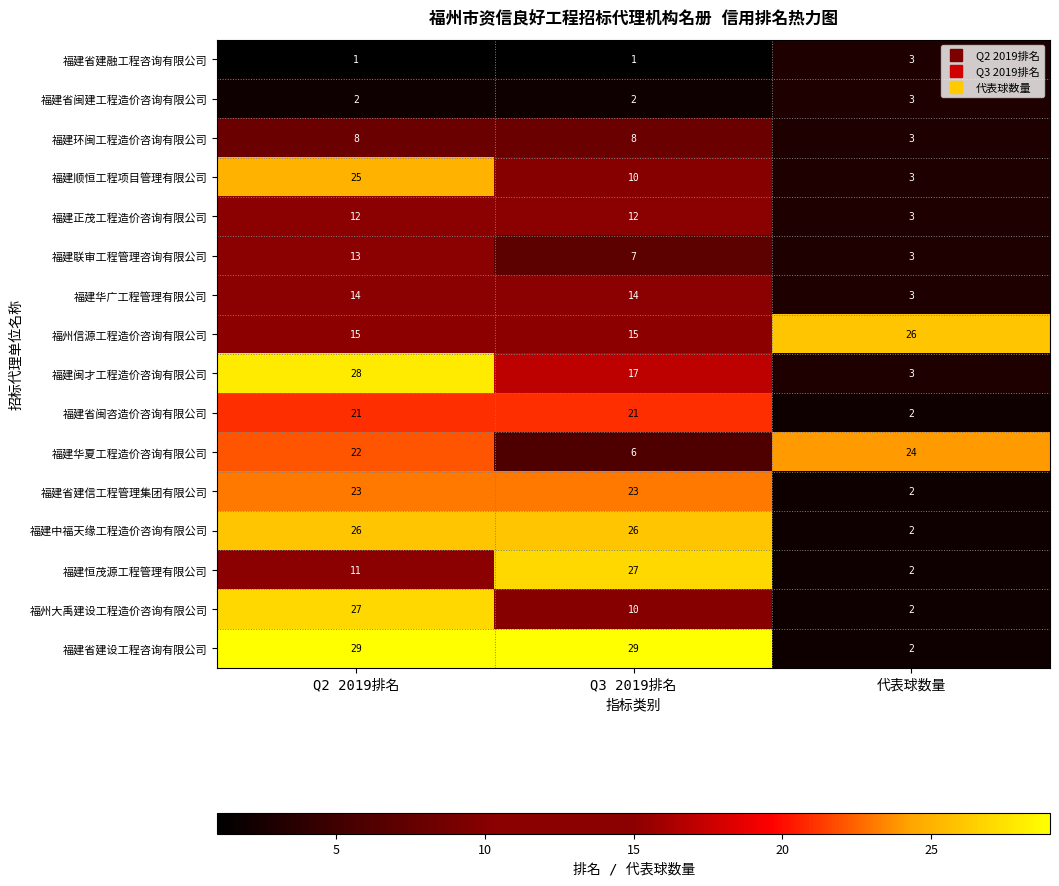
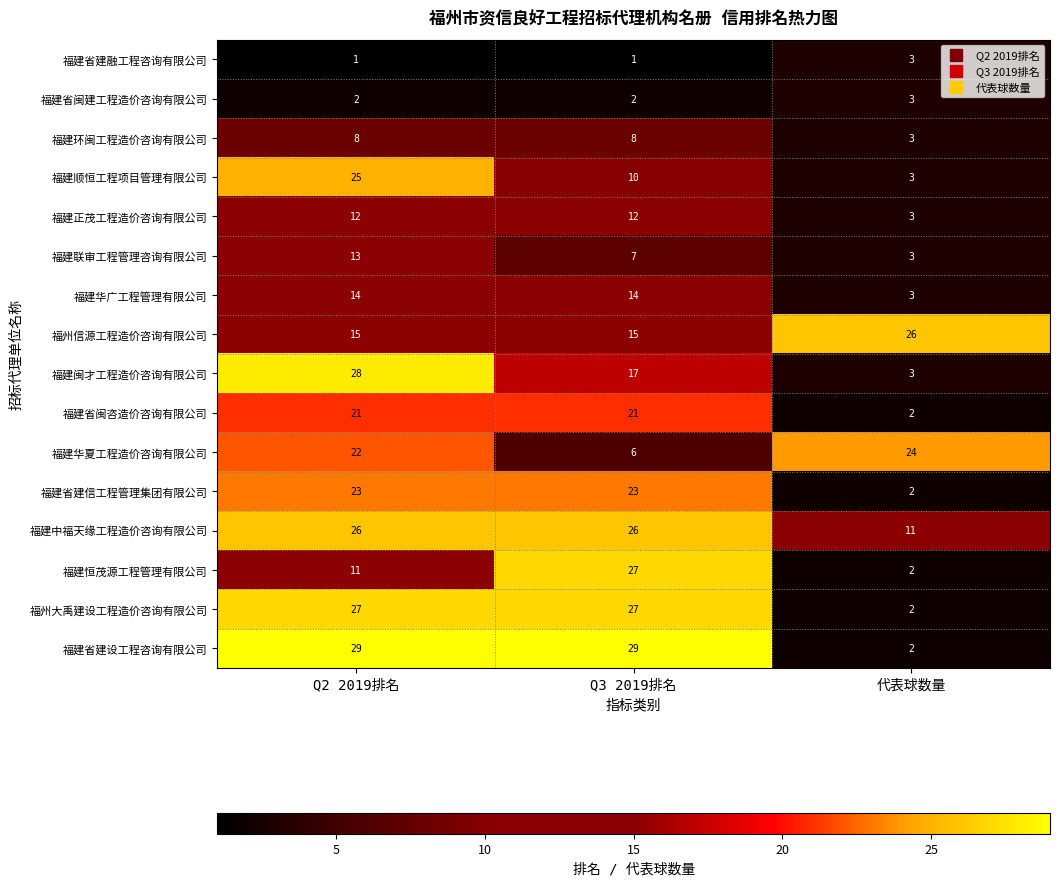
  {
    "福建省建融工程咨询有限公司": {
      "Q2 2019排名": 1,
      "Q3 2019排名": 1,
      "代表球数量": 3
    },
    "福建省闽建工程造价咨询有限公司": {
      "Q2 2019排名": 2,
      "Q3 2019排名": 2,
      "代表球数量": 3
    },
    "福建环闽工程造价咨询有限公司": {
      "Q2 2019排名": 8,
      "Q3 2019排名": 8,
      "代表球数量": 3
    },
    "福建顺恒工程项目管理有限公司": {
      "Q2 2019排名": 25,
      "Q3 2019排名": 10,
      "代表球数量": 3
    },
    "福建正茂工程造价咨询有限公司": {
      "Q2 2019排名": 12,
      "Q3 2019排名": 12,
      "代表球数量": 3
    },
    "福建联审工程管理咨询有限公司": {
      "Q2 2019排名": 13,
      "Q3 2019排名": 7,
      "代表球数量": 3
    },
    "福建华广工程管理有限公司": {
      "Q2 2019排名": 14,
      "Q3 2019排名": 14,
      "代表球数量": 3
    },
    "福州信源工程造价咨询有限公司": {
      "Q2 2019排名": 15,
      "Q3 2019排名": 15,
      "代表球数量": 26
    },
    "福建闽才工程造价咨询有限公司": {
      "Q2 2019排名": 28,
      "Q3 2019排名": 17,
      "代表球数量": 3
    },
    "福建省闽咨造价咨询有限公司": {
      "Q2 2019排名": 21,
      "Q3 2019排名": 21,
      "代表球数量": 2
    },
    "福建华夏工程造价咨询有限公司": {
      "Q2 2019排名": 22,
      "Q3 2019排名": 6,
      "代表球数量": 24
    },
    "福建省建信工程管理集团有限公司": {
      "Q2 2019排名": 23,
      "Q3 2019排名": 23,
      "代表球数量": 2
    },
    "福建中福天缘工程造价咨询有限公司": {
      "Q2 2019排名": 26,
      "Q3 2019排名": 26,
-     "代表球数量": 2
+     "代表球数量": 11
    },
    "福建恒茂源工程管理有限公司": {
      "Q2 2019排名": 11,
      "Q3 2019排名": 27,
      "代表球数量": 2
    },
    "福州大禹建设工程造价咨询有限公司": {
      "Q2 2019排名": 27,
-     "Q3 2019排名": 10,
+     "Q3 2019排名": 27,
      "代表球数量": 2
    },
    "福建省建设工程咨询有限公司": {
      "Q2 2019排名": 29,
      "Q3 2019排名": 29,
      "代表球数量": 2
    }
  }
